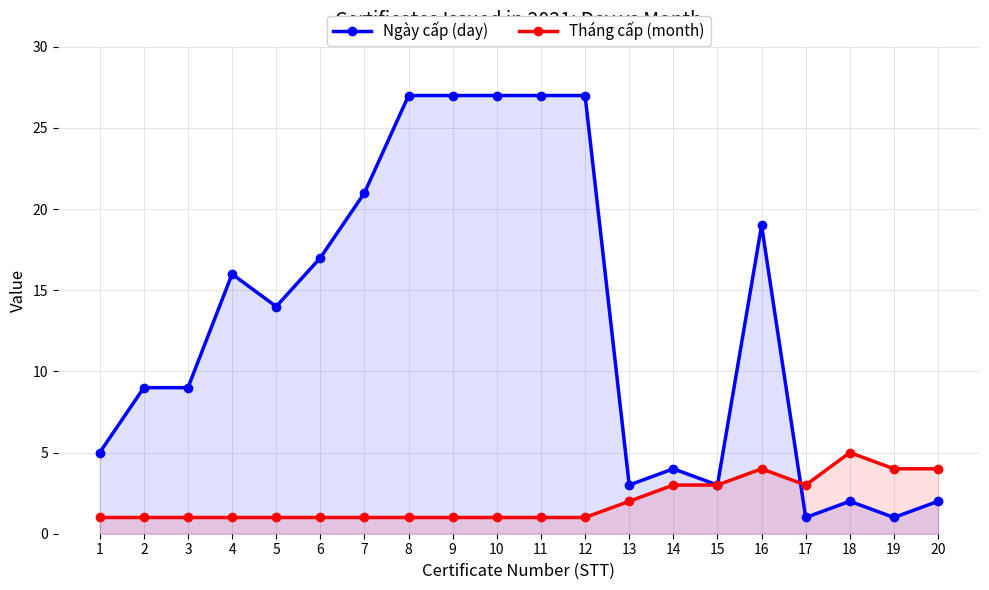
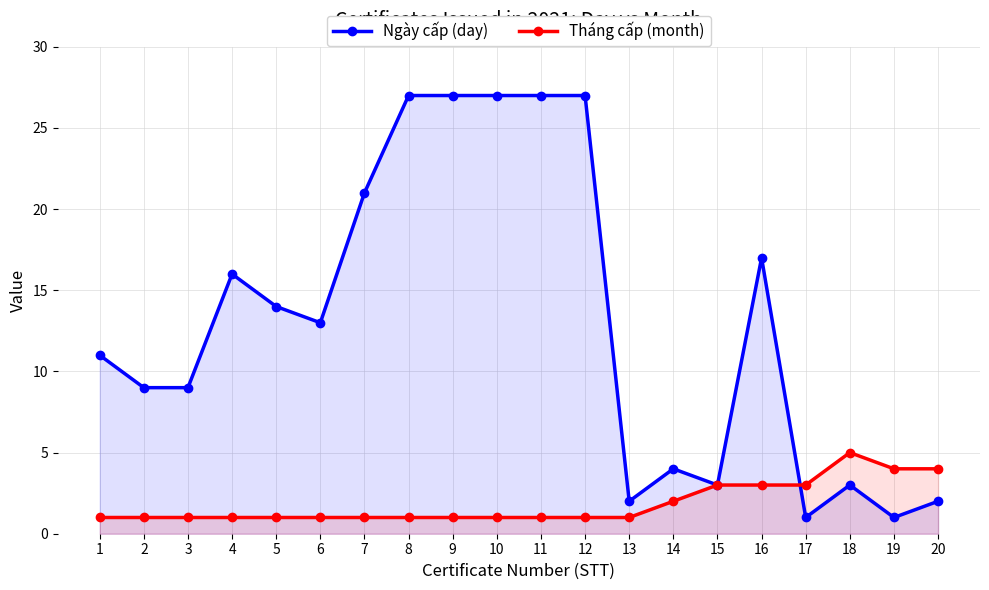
  {
    "Ngày cấp (day)": {
-     "1": 5,
+     "1": 11,
      "2": 9,
      "3": 9,
      "4": 16,
      "5": 14,
-     "6": 17,
+     "6": 13,
      "7": 21,
      "8": 27,
      "9": 27,
      "10": 27,
      "11": 27,
      "12": 27,
-     "13": 3,
+     "13": 2,
      "14": 4,
-     "16": 19,
+     "16": 17,
      "17": 1,
-     "18": 2,
+     "18": 3,
      "19": 1,
      "20": 2
    },
    "Tháng cấp (month)": {
      "1": 1,
      "2": 1,
      "3": 1,
      "4": 1,
      "5": 1,
      "6": 1,
      "7": 1,
      "8": 1,
      "9": 1,
      "10": 1,
      "11": 1,
      "12": 1,
-     "13": 2,
-     "14": 3,
-     "16": 4,
+     "13": 1,
+     "14": 2,
+     "16": 3,
      "17": 3,
      "18": 5,
      "19": 4,
      "20": 4
    }
  }
